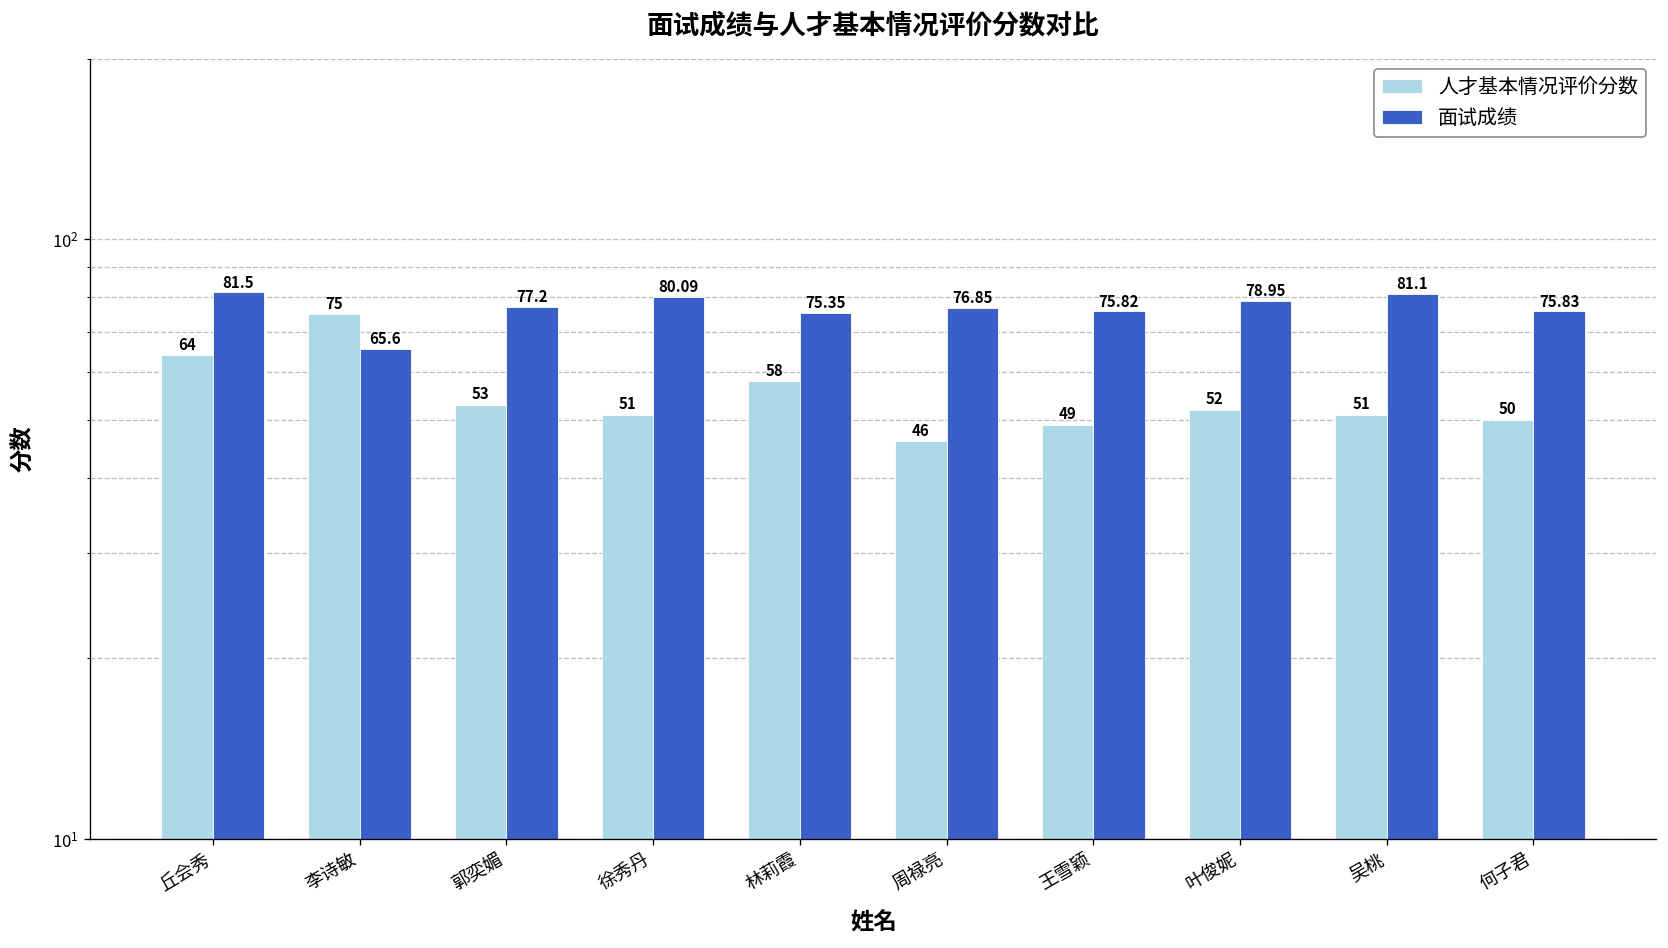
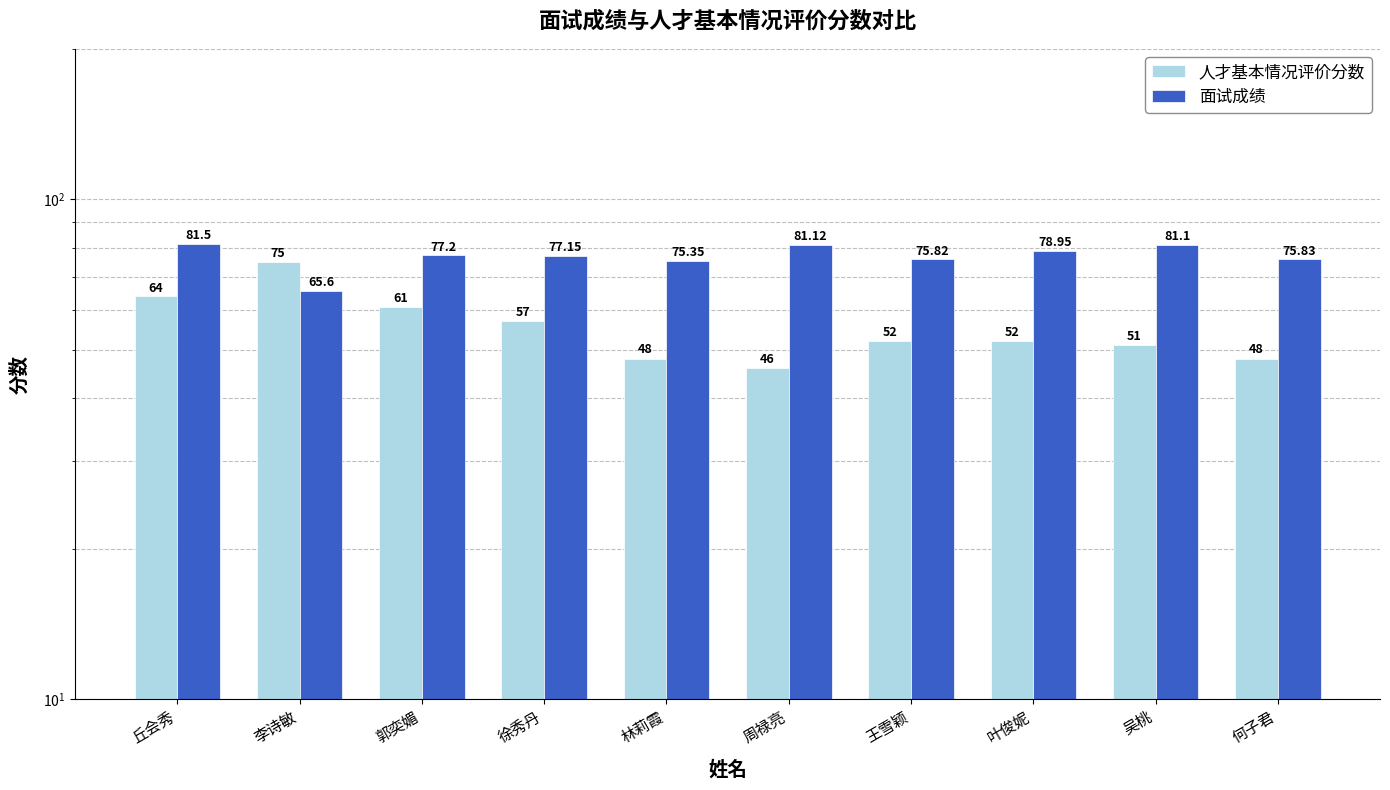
  {
    "人才基本情况评价分数": {
      "丘会秀": 64,
      "李诗敏": 75,
-     "郭奕媚": 53,
-     "徐秀丹": 51,
-     "林莉霞": 58,
+     "郭奕媚": 61,
+     "徐秀丹": 57,
+     "林莉霞": 48,
      "周禄亮": 46,
-     "王雪颖": 49,
+     "王雪颖": 52,
      "叶俊妮": 52,
      "吴桃": 51,
-     "何子君": 50
+     "何子君": 48
    },
    "面试成绩": {
      "丘会秀": 81.5,
      "李诗敏": 65.6,
      "郭奕媚": 77.2,
-     "徐秀丹": 80.09,
+     "徐秀丹": 77.15,
      "林莉霞": 75.35,
-     "周禄亮": 76.85,
+     "周禄亮": 81.12,
      "王雪颖": 75.82,
      "叶俊妮": 78.95,
      "吴桃": 81.1,
      "何子君": 75.83
    }
  }
